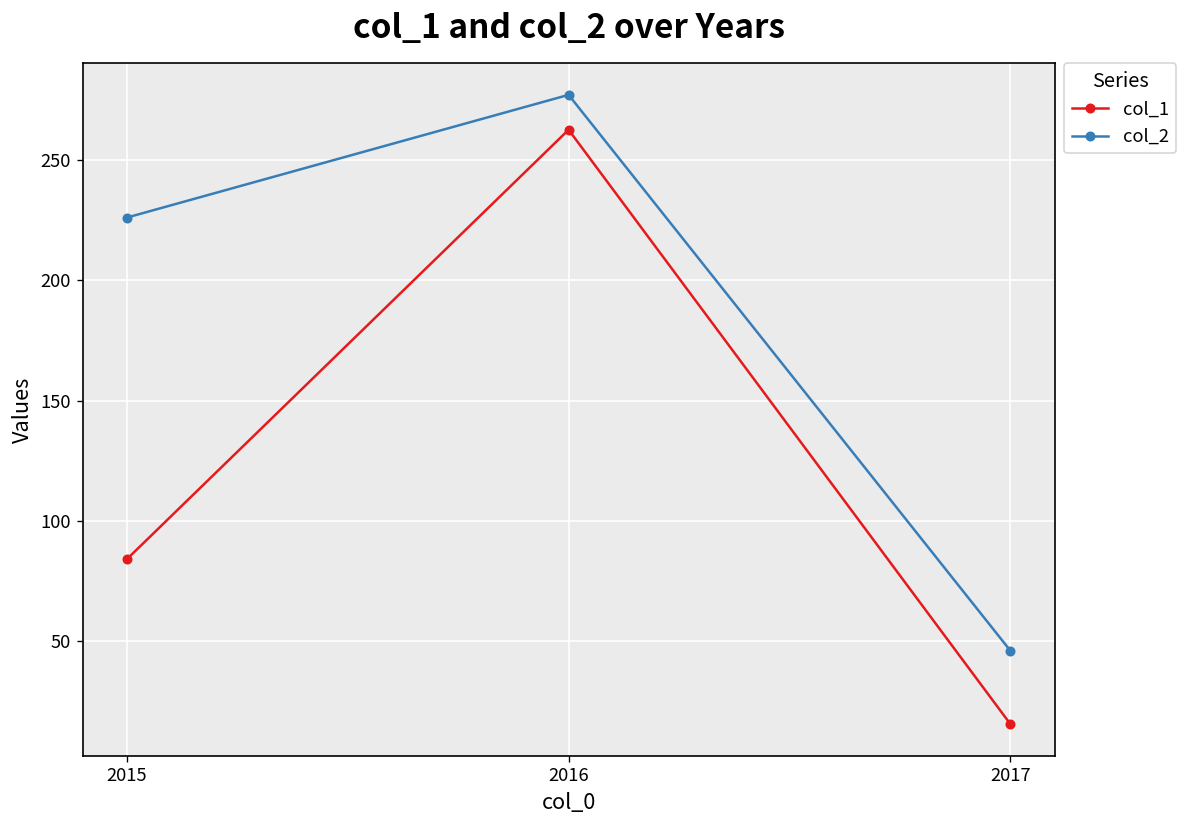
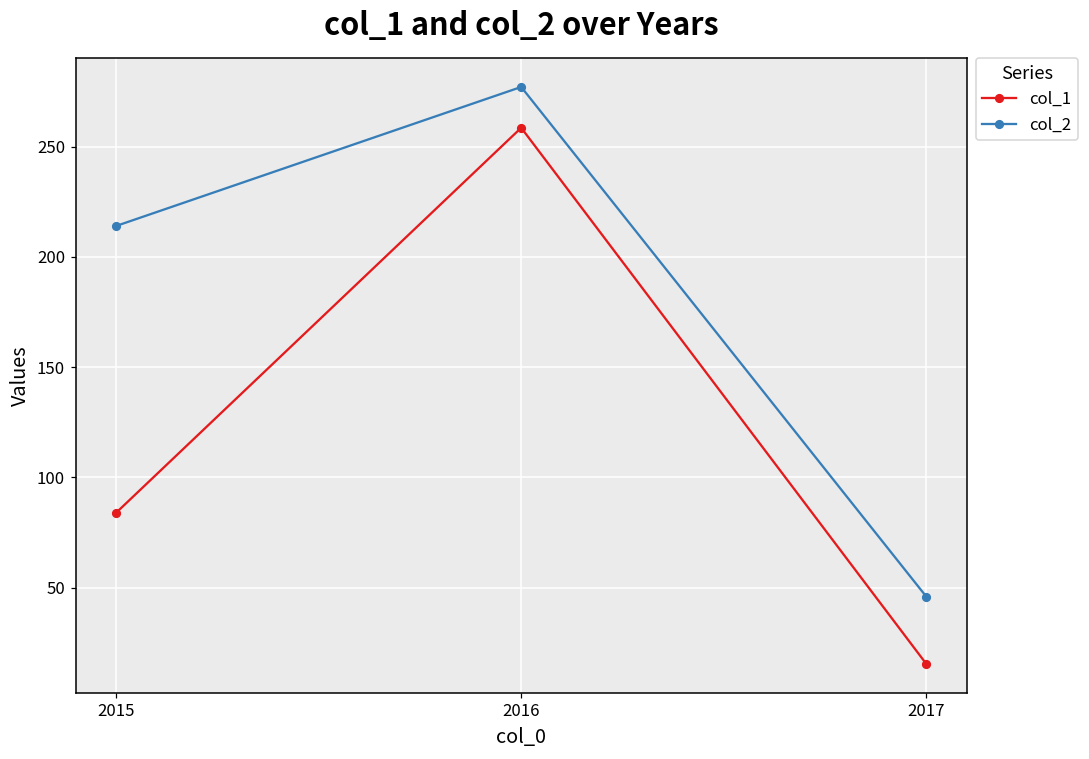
  {
    "col_1": {
      "2015": 84,
-     "2016": 263,
+     "2016": 259,
      "2017": 16
    },
    "col_2": {
-     "2015": 226,
+     "2015": 214,
      "2016": 277,
      "2017": 46
    }
  }
